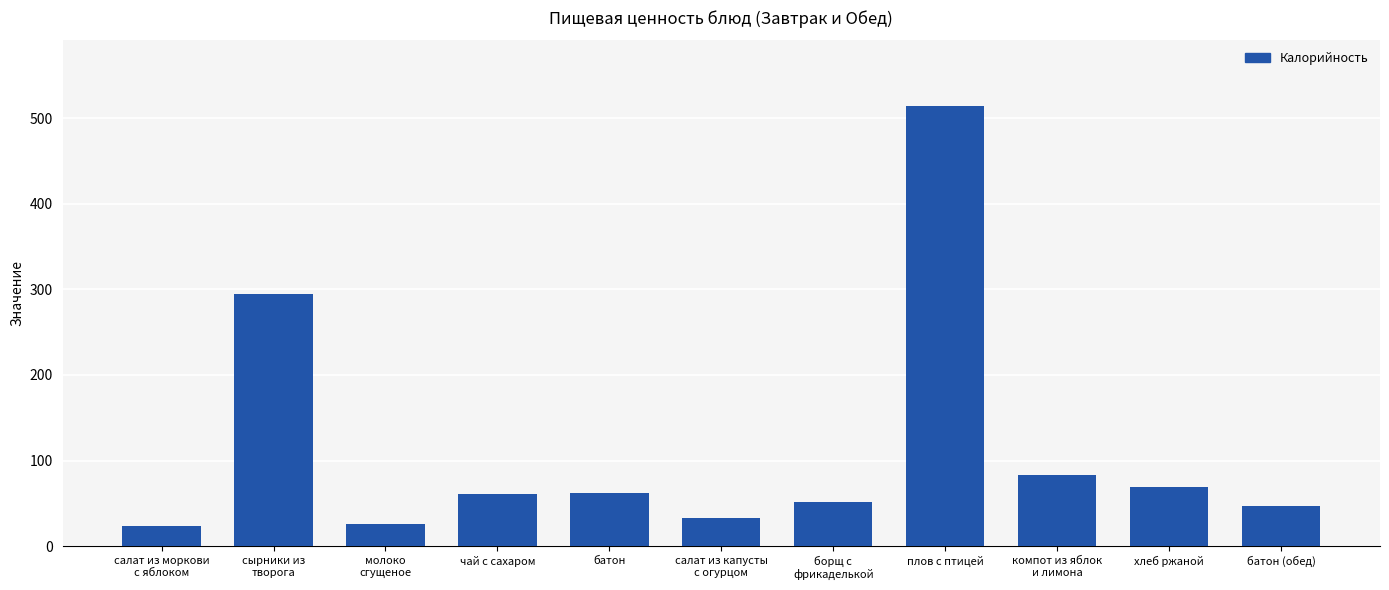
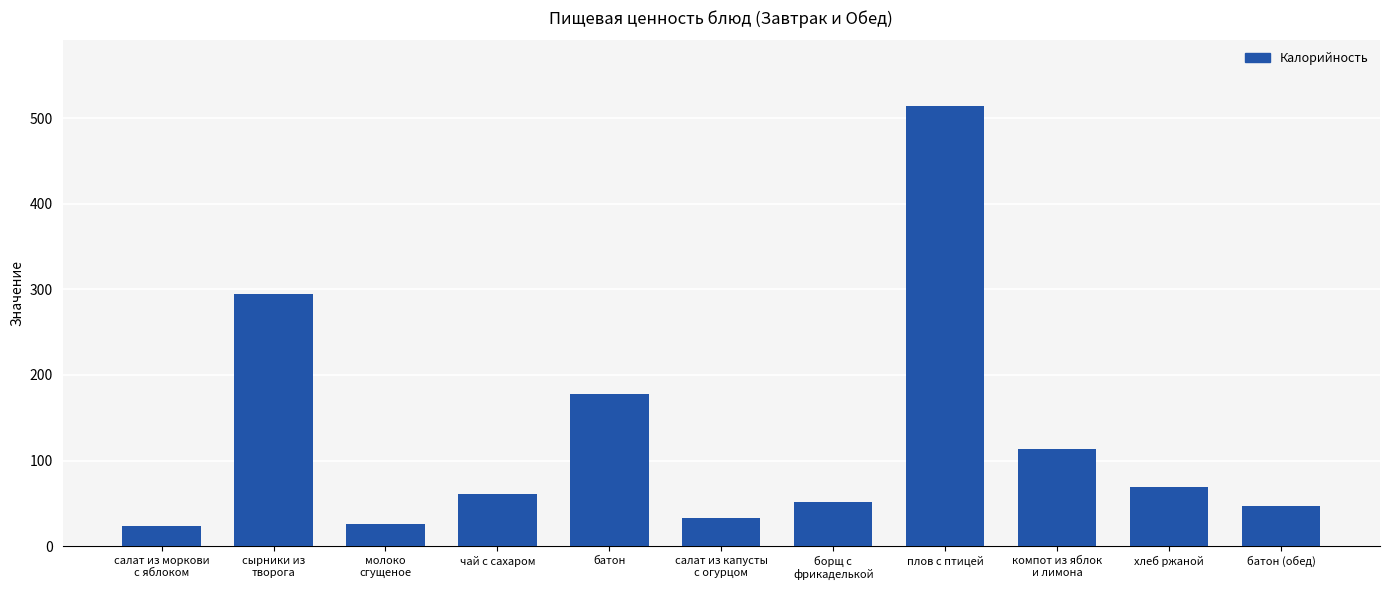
  {
    "салат из моркови с яблоком": 20,
    "сырники из творога": 290,
    "молоко сгущеное": 30,
    "чай с сахаром": 60,
-   "батон": 60,
+   "батон": 180,
    "салат из капусты с огурцом": 30,
    "борщ с фрикаделькой": 50,
    "плов с птицей": 510,
-   "компот из яблок и лимона": 80,
+   "компот из яблок и лимона": 110,
    "хлеб ржаной": 70,
    "батон (обед)": 50
  }
